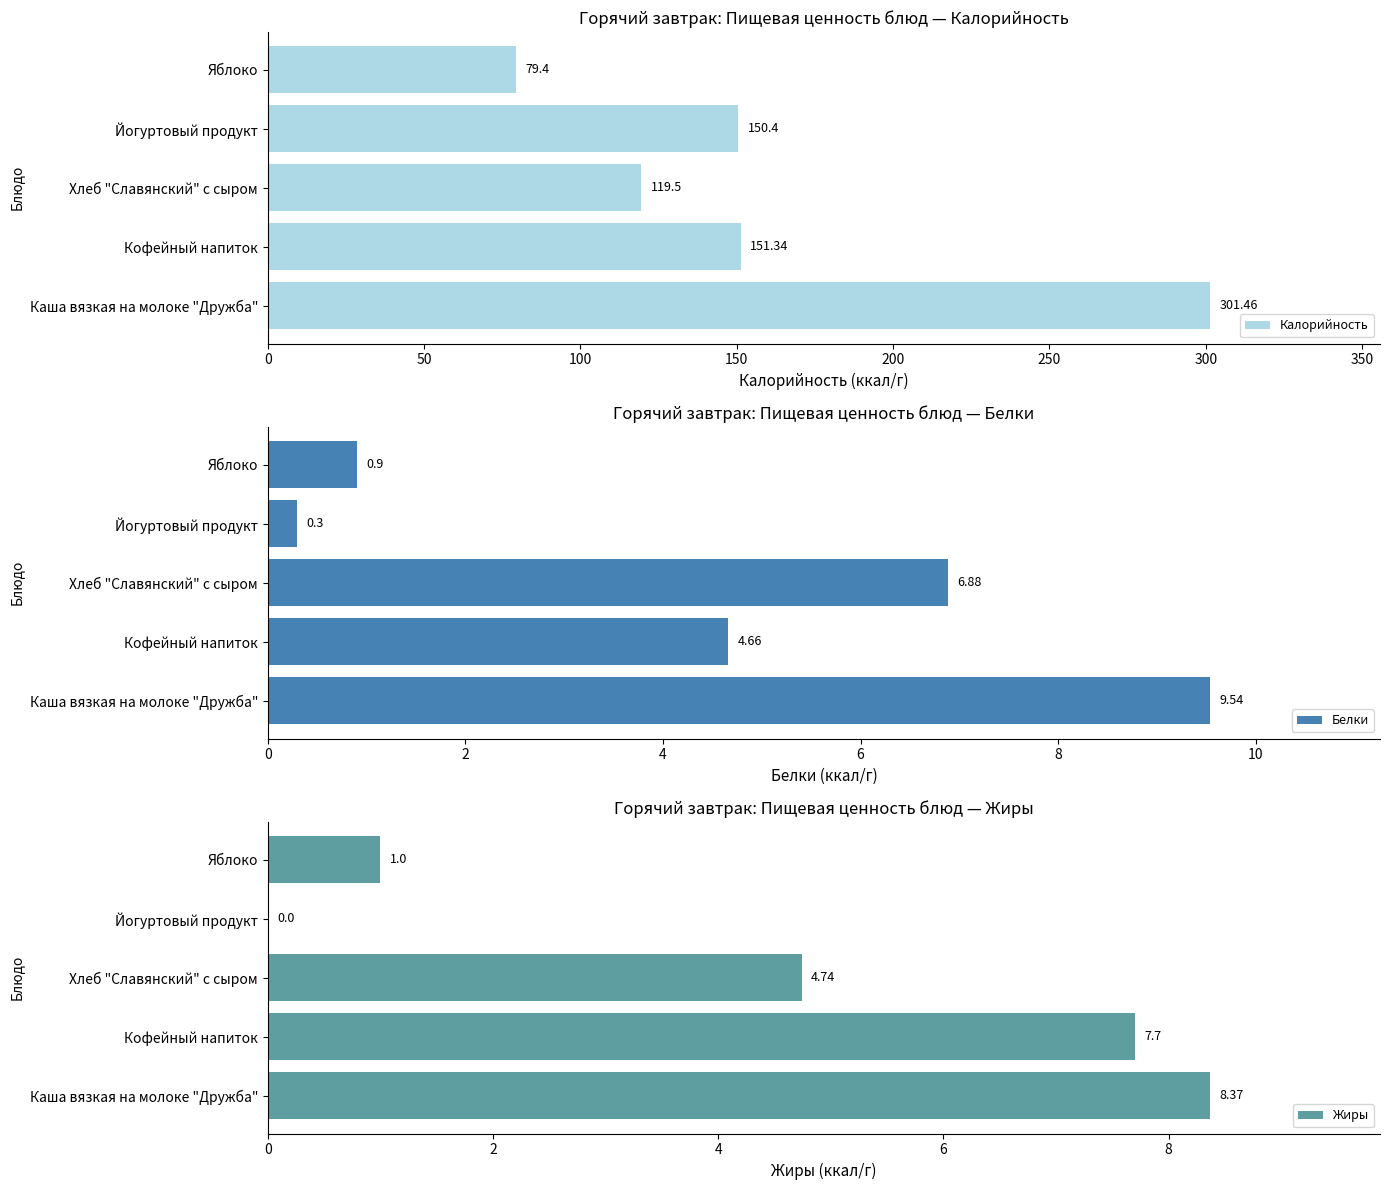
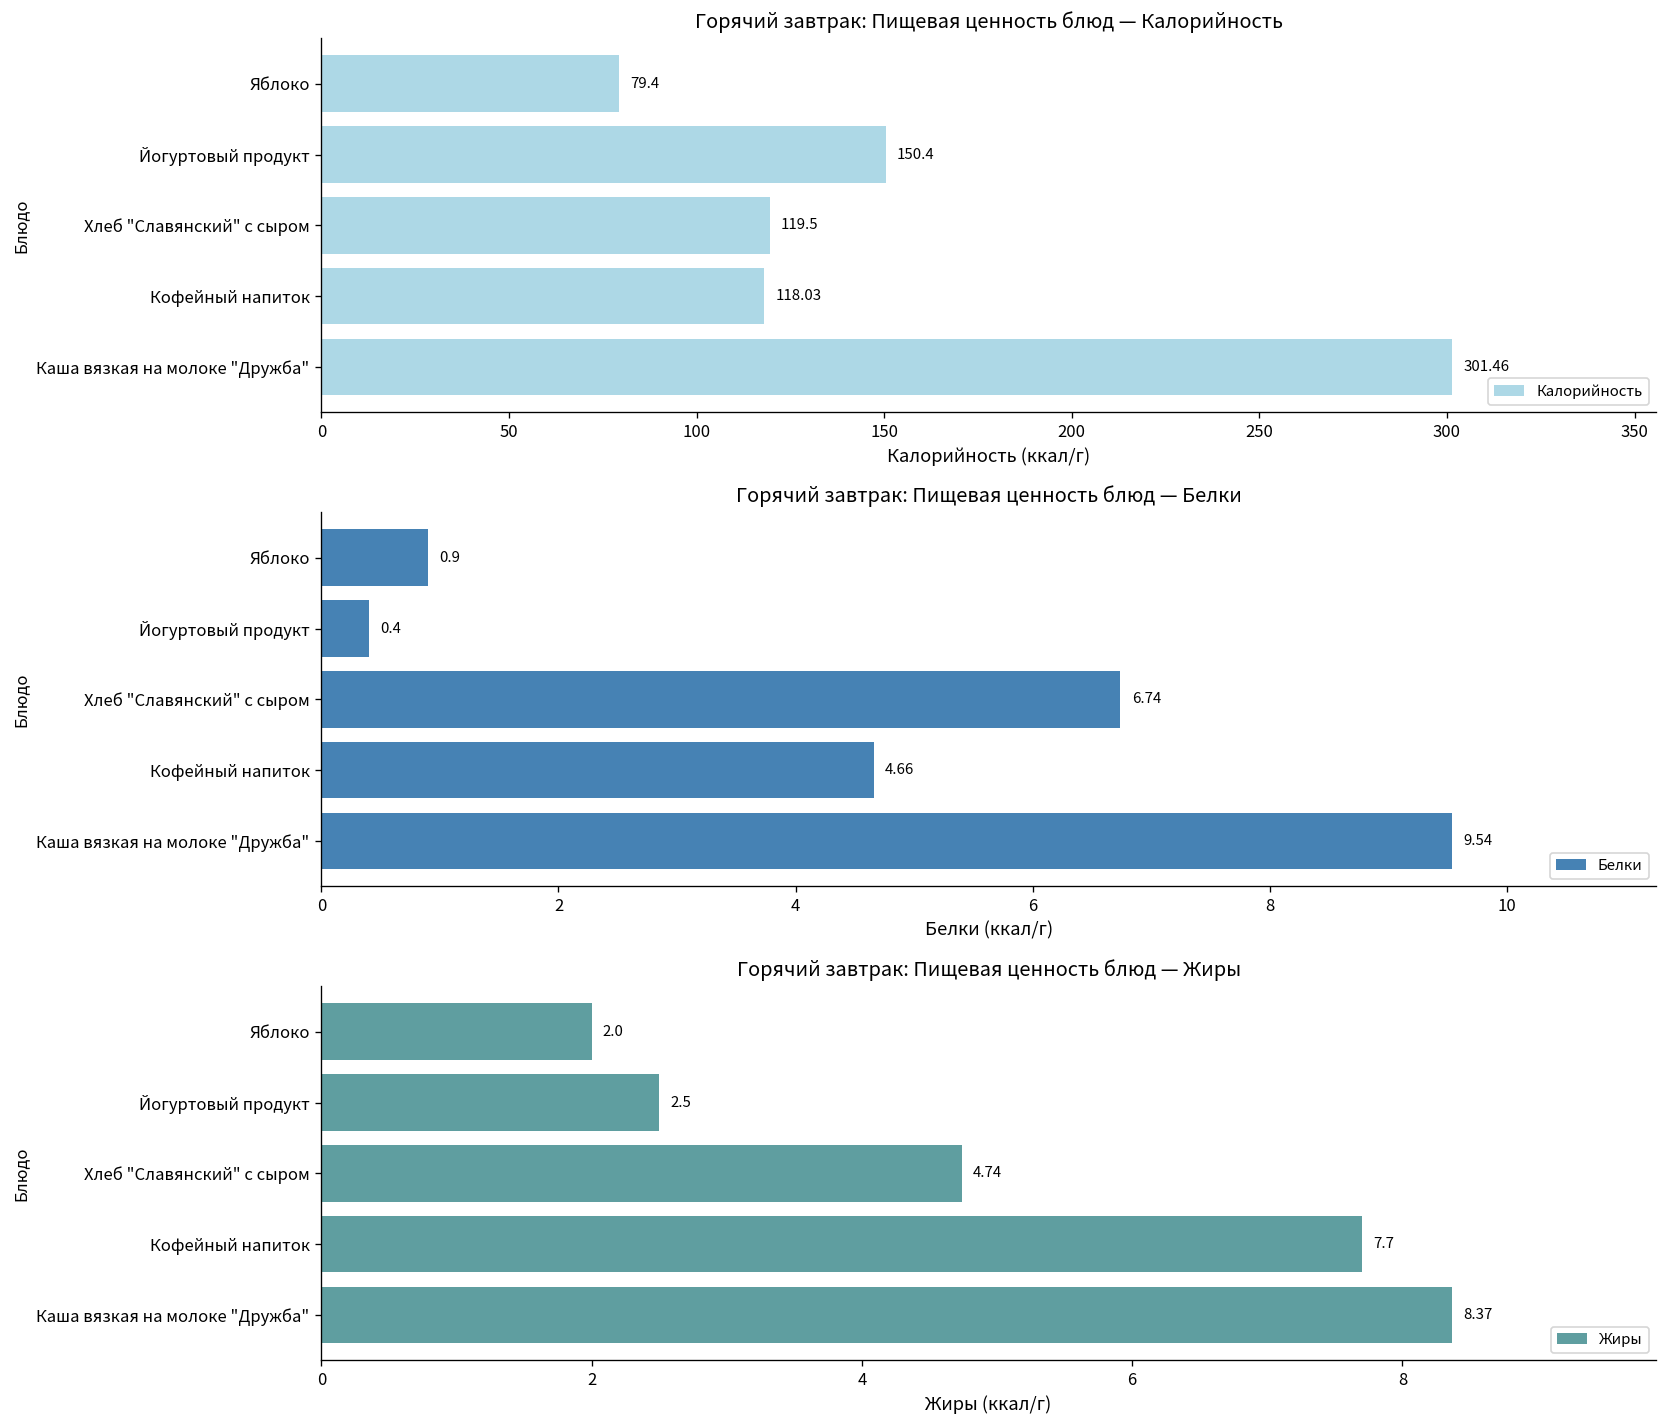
  {
    "Горячий завтрак: Пищевая ценность блюд — Калорийность": {
      "Яблоко": 79.4,
      "Йогуртовый продукт": 150.4,
      "Хлеб \"Славянский\" с сыром": 119.5,
-     "Кофейный напиток": 151.34,
+     "Кофейный напиток": 118.03,
      "Каша вязкая на молоке \"Дружба\"": 301.46
    },
    "Горячий завтрак: Пищевая ценность блюд — Белки": {
      "Яблоко": 0.9,
-     "Йогуртовый продукт": 0.3,
-     "Хлеб \"Славянский\" с сыром": 6.88,
+     "Йогуртовый продукт": 0.4,
+     "Хлеб \"Славянский\" с сыром": 6.74,
      "Кофейный напиток": 4.66,
      "Каша вязкая на молоке \"Дружба\"": 9.54
    },
    "Горячий завтрак: Пищевая ценность блюд — Жиры": {
-     "Яблоко": 1.0,
-     "Йогуртовый продукт": 0.0,
+     "Яблоко": 2.0,
+     "Йогуртовый продукт": 2.5,
      "Хлеб \"Славянский\" с сыром": 4.74,
      "Кофейный напиток": 7.7,
      "Каша вязкая на молоке \"Дружба\"": 8.37
    }
  }
